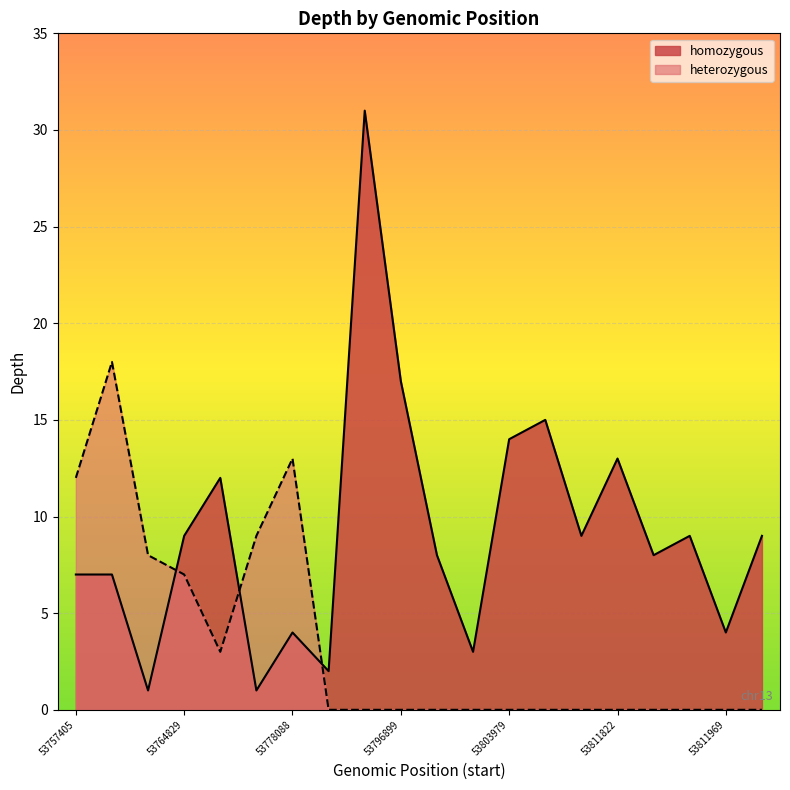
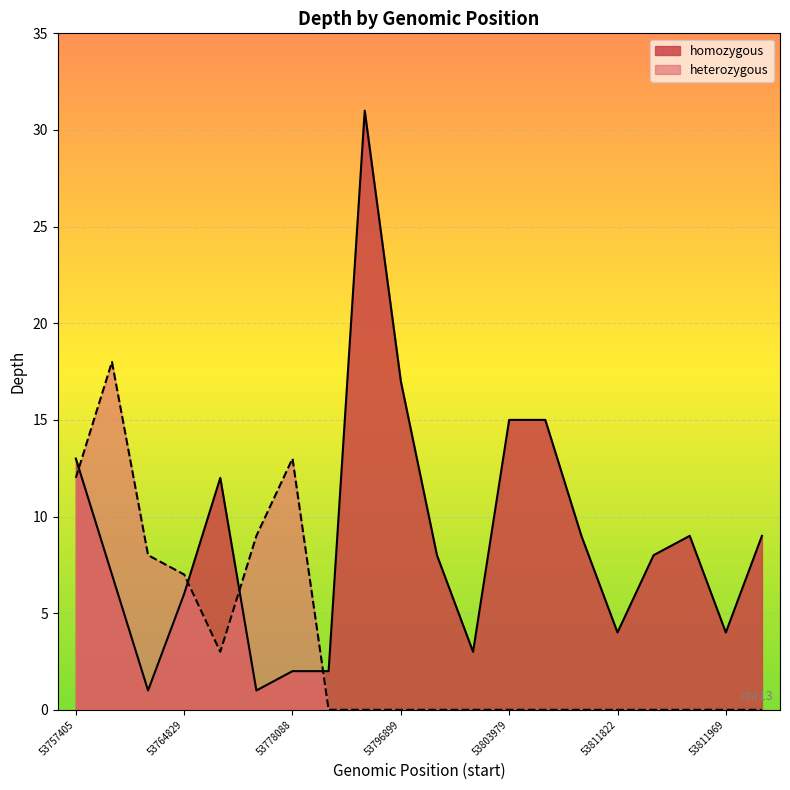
  {
    "homozygous": {
-     "53757405": 7,
-     "53764829": 9,
-     "53778088": 4,
+     "53757405": 13,
+     "53764829": 6,
+     "53778088": 2,
      "53796899": 17,
-     "53803979": 14,
-     "53811822": 13,
+     "53803979": 15,
+     "53811822": 4,
      "53811969": 4
    },
    "heterozygous": {
      "53757405": 12,
      "53764829": 7,
      "53778088": 13,
      "53796899": 0,
      "53803979": 0,
      "53811822": 0,
      "53811969": 0
    }
  }
